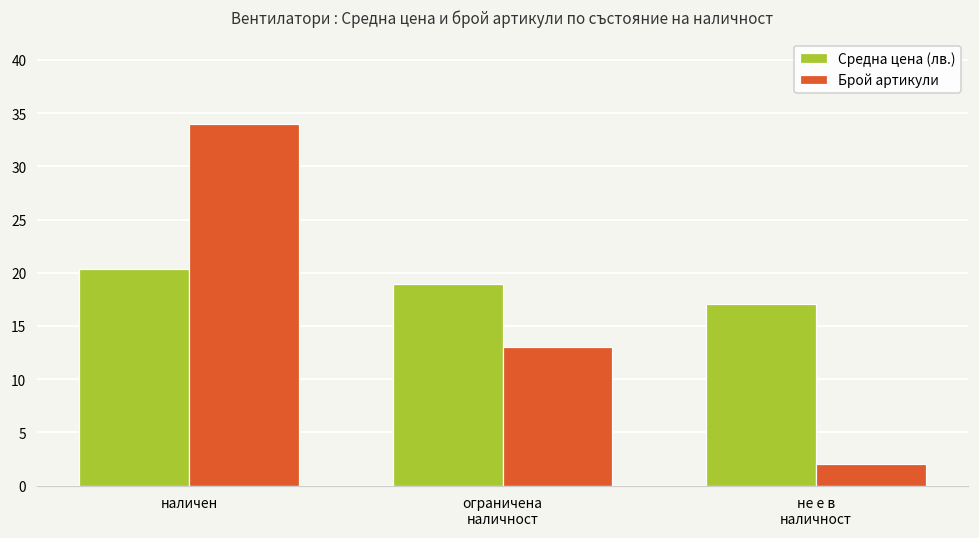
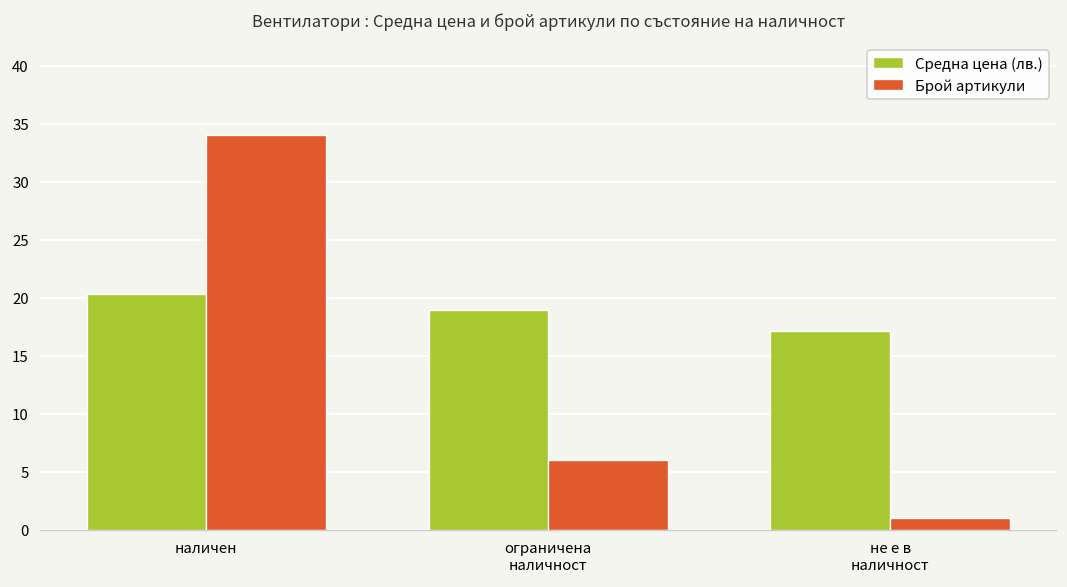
  {
    "Средна цена (лв.)": {
      "наличен": 20,
      "ограничена наличност": 19,
      "не е в наличност": 17
    },
    "Брой артикули": {
      "наличен": 34,
-     "ограничена наличност": 13,
-     "не е в наличност": 2
+     "ограничена наличност": 6,
+     "не е в наличност": 1
    }
  }
